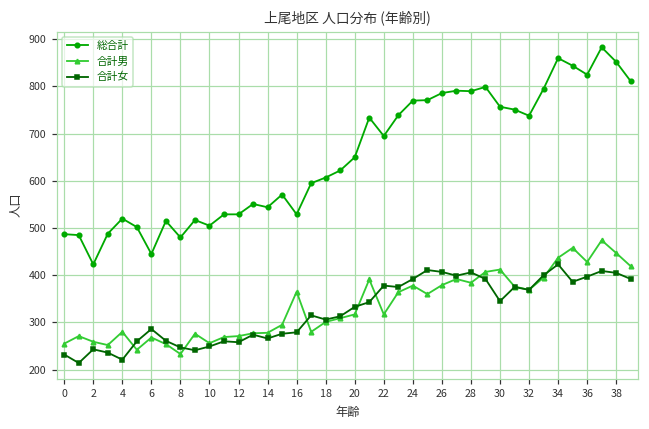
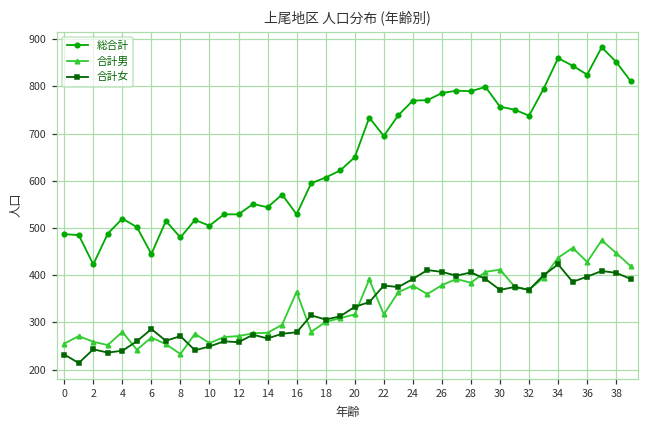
  {
    "総合計": {
      "0": 490,
      "2": 420,
      "4": 520,
      "6": 450,
      "8": 480,
      "10": 510,
      "12": 530,
      "14": 540,
      "16": 530,
      "18": 610,
      "20": 650,
      "22": 700,
      "24": 770,
      "26": 790,
      "28": 790,
      "30": 760,
      "32": 740,
      "34": 860,
      "36": 830,
      "38": 850
    },
    "合計男": {
      "0": 260,
      "2": 260,
      "4": 280,
      "6": 270,
      "8": 230,
      "10": 260,
      "12": 270,
      "14": 280,
      "16": 370,
      "20": 320,
      "22": 320,
      "24": 380,
      "26": 380,
      "28": 380,
      "30": 410,
      "34": 440,
      "36": 430,
      "38": 450
    },
    "合計女": {
      "0": 230,
      "2": 240,
-     "4": 220,
+     "4": 240,
      "6": 290,
-     "8": 250,
+     "8": 270,
      "10": 250,
      "12": 260,
      "14": 270,
      "16": 280,
      "20": 330,
      "22": 380,
      "24": 390,
      "26": 410,
      "28": 410,
-     "30": 350,
+     "30": 370,
      "34": 420,
      "36": 400,
      "38": 410
    }
  }
